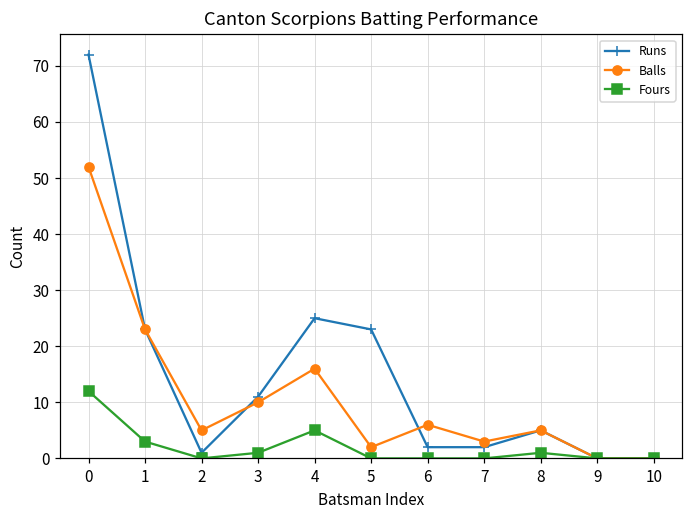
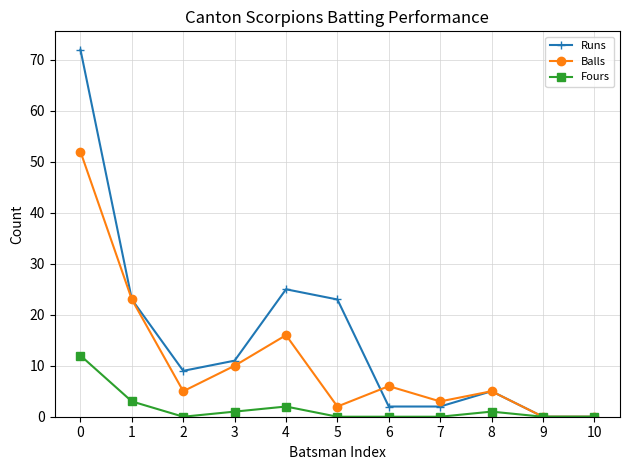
  {
    "Runs": {
      "0": 72,
-     "2": 1,
+     "2": 9,
      "3": 11,
      "4": 25,
      "5": 23,
      "6": 2,
      "7": 2
    },
    "Balls": {
      "0": 52,
      "2": 5,
      "3": 10,
      "4": 16,
      "5": 2,
      "6": 6,
      "7": 3
    },
    "Fours": {
      "0": 12,
      "1": 3,
      "2": 0,
      "3": 1,
-     "4": 5,
+     "4": 2,
      "5": 0,
      "6": 0,
      "7": 0,
      "8": 1
    }
  }
